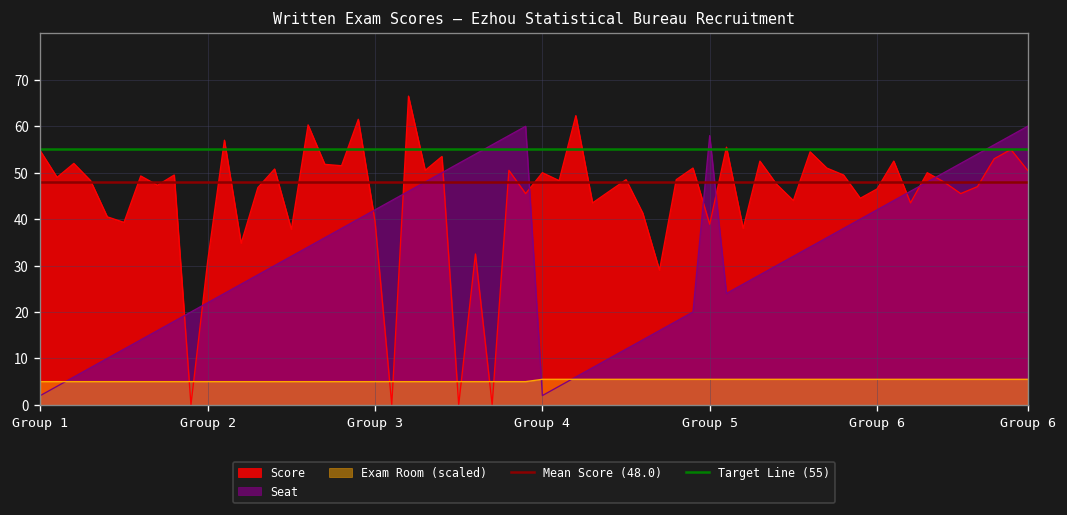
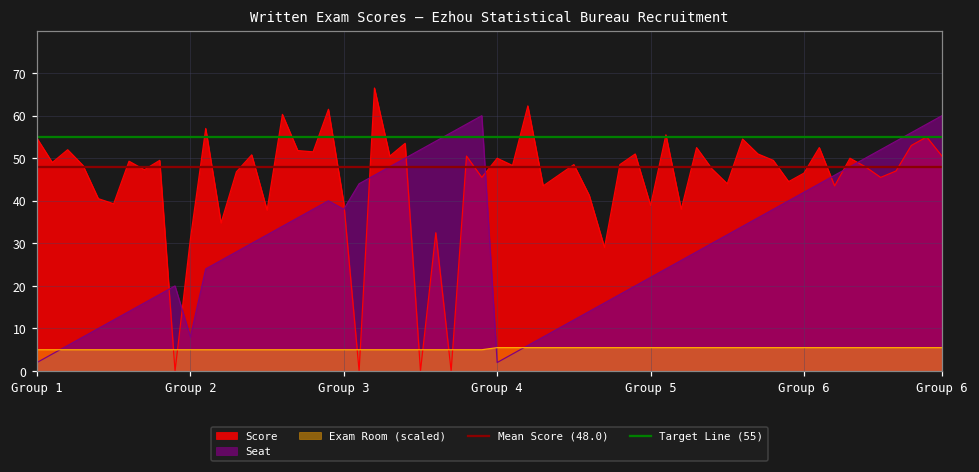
  {
    "Score": {
      "Group 1": 55,
      "Group 2": 31,
      "Group 3": 40,
      "Group 4": 50,
      "Group 5": 39
    },
    "Seat": {
      "Group 1": 2,
-     "Group 2": 22,
-     "Group 3": 42,
+     "Group 2": 8,
+     "Group 3": 38,
      "Group 4": 2,
-     "Group 5": 58
+     "Group 5": 22
    },
    "Exam Room (scaled)": {
      "Group 1": 5,
      "Group 2": 5,
      "Group 3": 5,
      "Group 4": 6,
      "Group 5": 6
    }
  }
